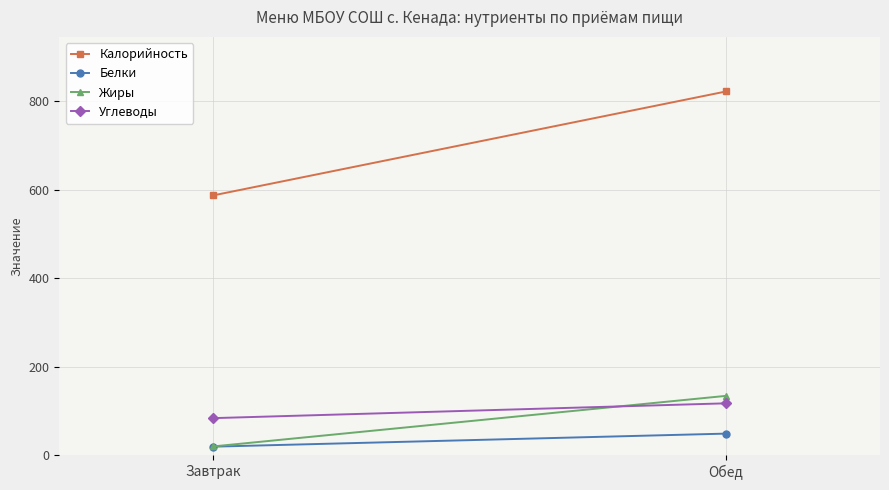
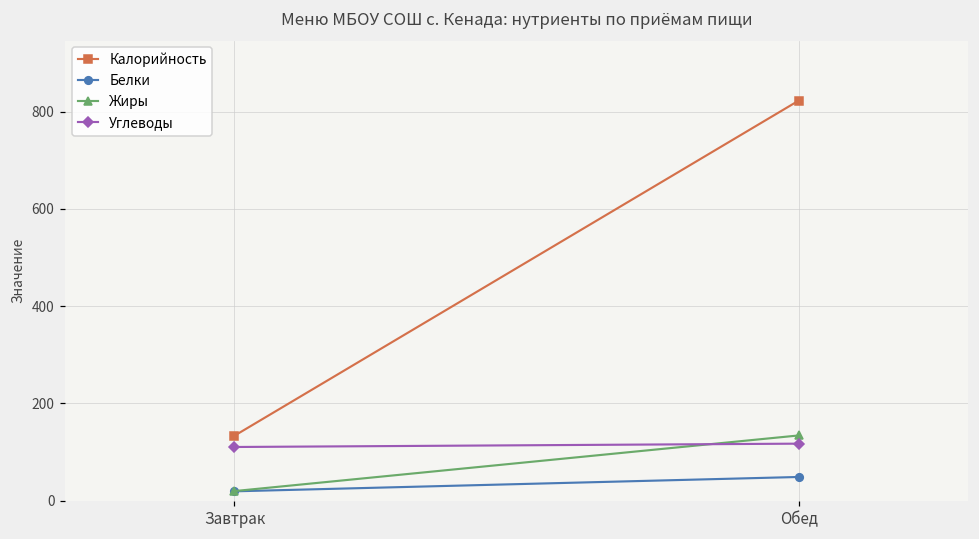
  {
    "Калорийность": {
-     "Завтрак": 590,
+     "Завтрак": 130,
      "Обед": 820
    },
    "Белки": {
      "Обед": 50
    },
    "Жиры": {
      "Обед": 130
    },
    "Углеводы": {
-     "Завтрак": 80,
+     "Завтрак": 110,
      "Обед": 120
    }
  }
